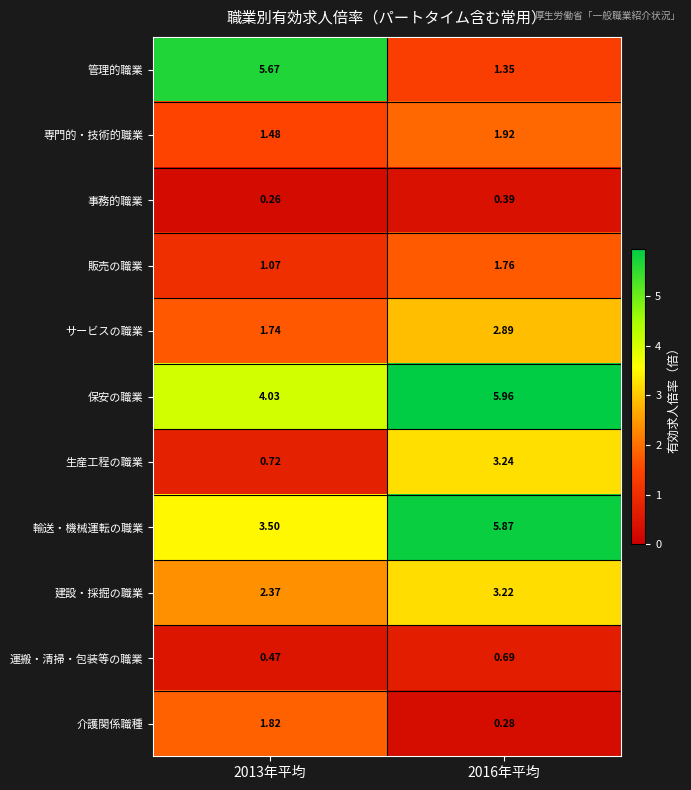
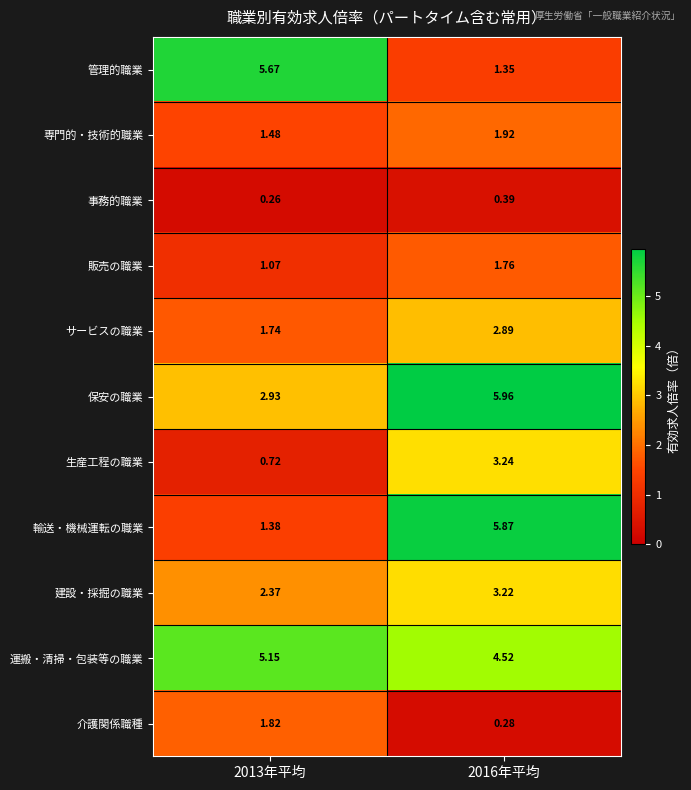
  {
    "管理的職業": {
      "2013年平均": 5.67,
      "2016年平均": 1.35
    },
    "専門的・技術的職業": {
      "2013年平均": 1.48,
      "2016年平均": 1.92
    },
    "事務的職業": {
      "2013年平均": 0.26,
      "2016年平均": 0.39
    },
    "販売の職業": {
      "2013年平均": 1.07,
      "2016年平均": 1.76
    },
    "サービスの職業": {
      "2013年平均": 1.74,
      "2016年平均": 2.89
    },
    "保安の職業": {
-     "2013年平均": 4.03,
+     "2013年平均": 2.93,
      "2016年平均": 5.96
    },
    "生産工程の職業": {
      "2013年平均": 0.72,
      "2016年平均": 3.24
    },
    "輸送・機械運転の職業": {
-     "2013年平均": 3.50,
+     "2013年平均": 1.38,
      "2016年平均": 5.87
    },
    "建設・採掘の職業": {
      "2013年平均": 2.37,
      "2016年平均": 3.22
    },
    "運搬・清掃・包装等の職業": {
-     "2013年平均": 0.47,
-     "2016年平均": 0.69
+     "2013年平均": 5.15,
+     "2016年平均": 4.52
    },
    "介護関係職種": {
      "2013年平均": 1.82,
      "2016年平均": 0.28
    }
  }
